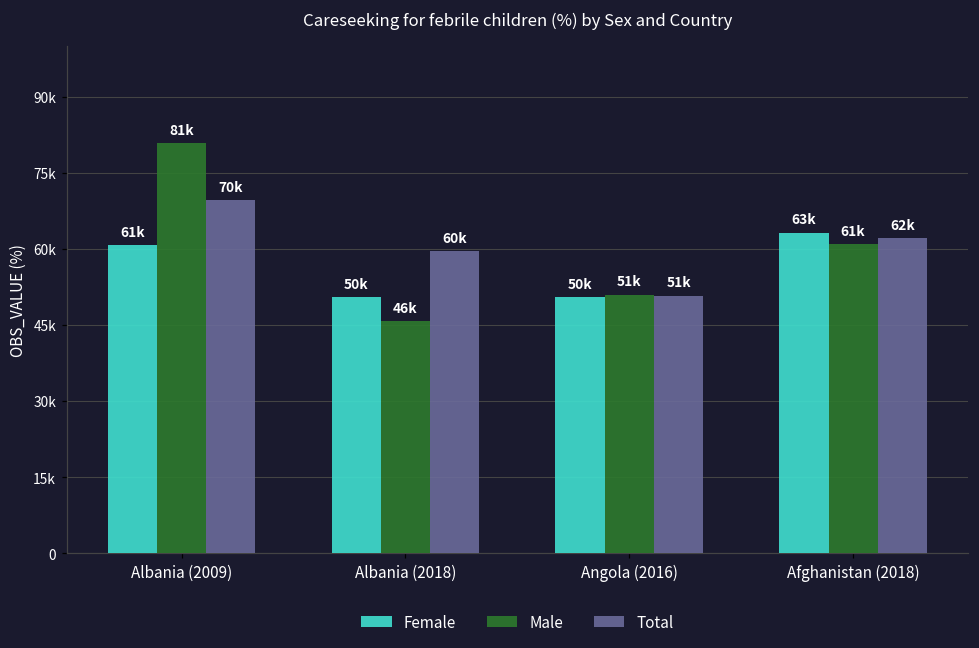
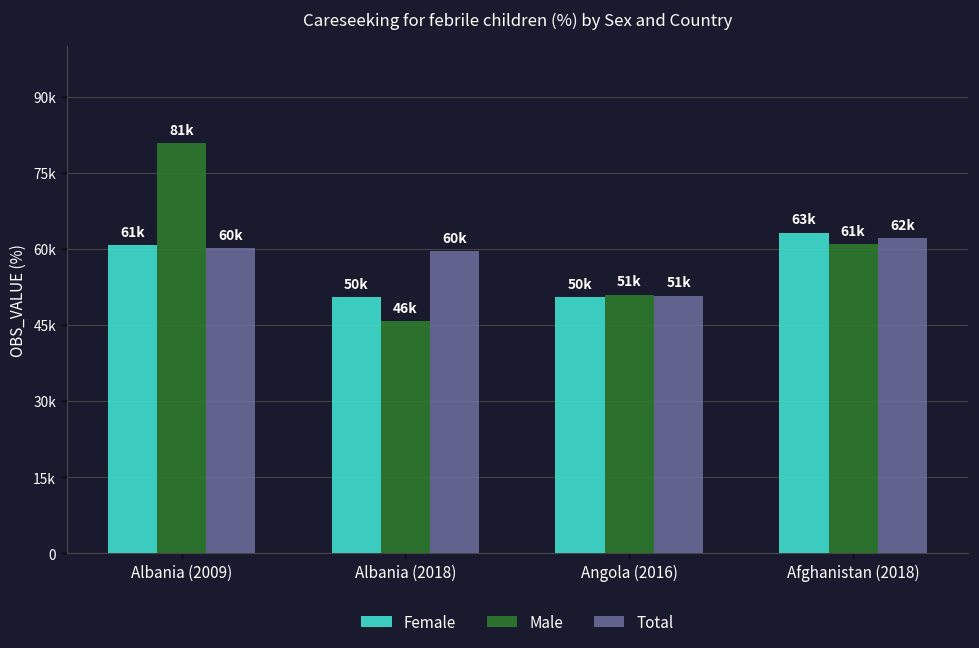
  {
    "Female": {
      "Albania (2009)": "61k",
      "Albania (2018)": "50k",
      "Angola (2016)": "50k",
      "Afghanistan (2018)": "63k"
    },
    "Male": {
      "Albania (2009)": "81k",
      "Albania (2018)": "46k",
      "Angola (2016)": "51k",
      "Afghanistan (2018)": "61k"
    },
    "Total": {
-     "Albania (2009)": "70k",
+     "Albania (2009)": "60k",
      "Albania (2018)": "60k",
      "Angola (2016)": "51k",
      "Afghanistan (2018)": "62k"
    }
  }
